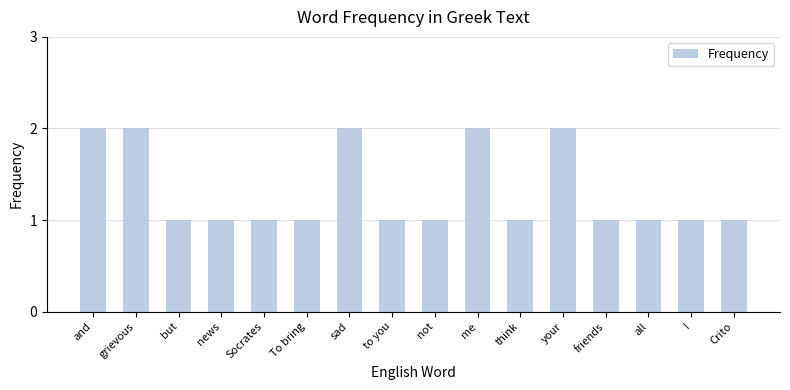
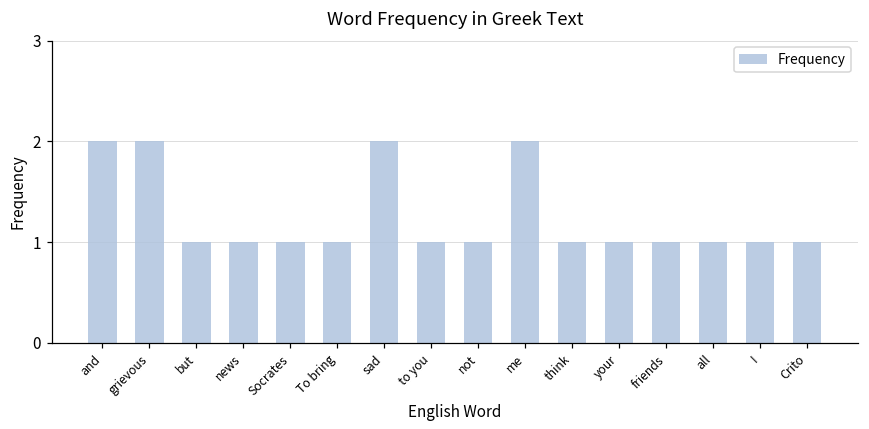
  {
    "and": 2,
    "grievous": 2,
    "but": 1,
    "news": 1,
    "Socrates": 1,
    "To bring": 1,
    "sad": 2,
    "to you": 1,
    "not": 1,
    "me": 2,
    "think": 1,
-   "your": 2,
+   "your": 1,
    "friends": 1,
    "all": 1,
    "I": 1,
    "Crito": 1
  }
